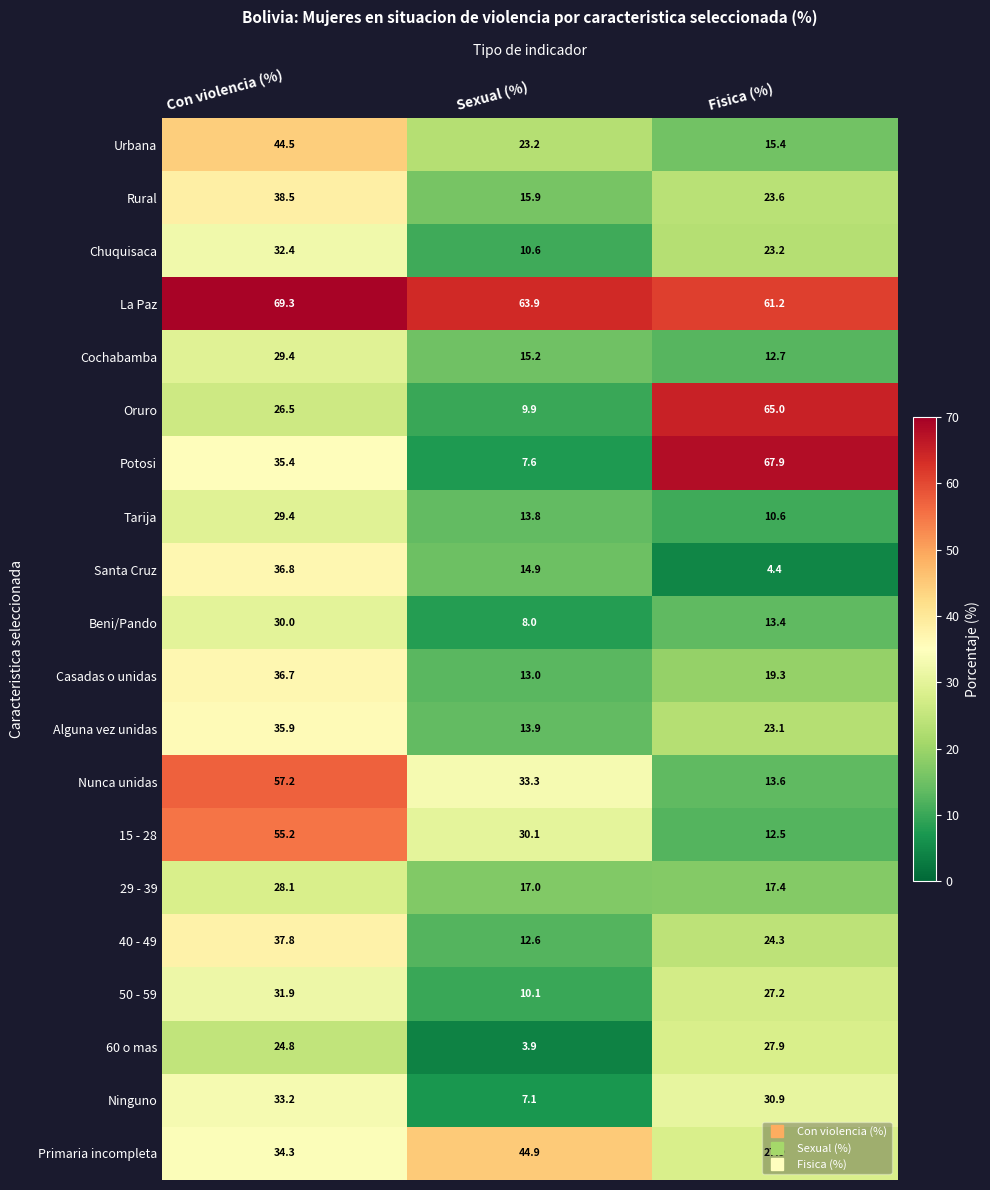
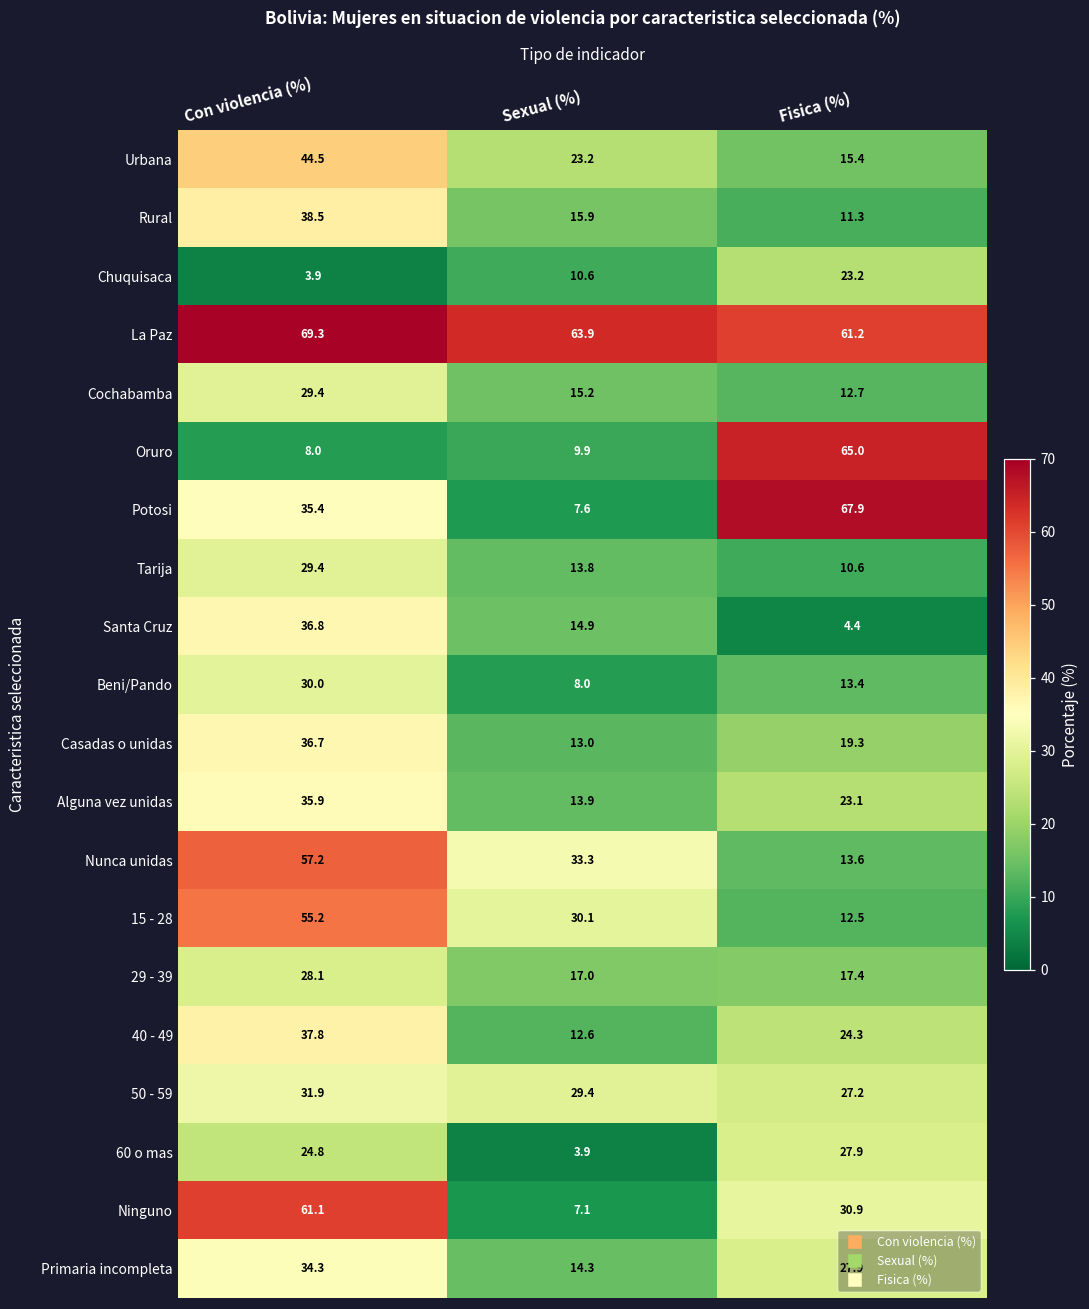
  {
    "Urbana": {
      "Con violencia (%)": 44.5,
      "Sexual (%)": 23.2,
      "Fisica (%)": 15.4
    },
    "Rural": {
      "Con violencia (%)": 38.5,
      "Sexual (%)": 15.9,
-     "Fisica (%)": 23.6
+     "Fisica (%)": 11.3
    },
    "Chuquisaca": {
-     "Con violencia (%)": 32.4,
+     "Con violencia (%)": 3.9,
      "Sexual (%)": 10.6,
      "Fisica (%)": 23.2
    },
    "La Paz": {
      "Con violencia (%)": 69.3,
      "Sexual (%)": 63.9,
      "Fisica (%)": 61.2
    },
    "Cochabamba": {
      "Con violencia (%)": 29.4,
      "Sexual (%)": 15.2,
      "Fisica (%)": 12.7
    },
    "Oruro": {
-     "Con violencia (%)": 26.5,
+     "Con violencia (%)": 8.0,
      "Sexual (%)": 9.9,
      "Fisica (%)": 65.0
    },
    "Potosi": {
      "Con violencia (%)": 35.4,
      "Sexual (%)": 7.6,
      "Fisica (%)": 67.9
    },
    "Tarija": {
      "Con violencia (%)": 29.4,
      "Sexual (%)": 13.8,
      "Fisica (%)": 10.6
    },
    "Santa Cruz": {
      "Con violencia (%)": 36.8,
      "Sexual (%)": 14.9,
      "Fisica (%)": 4.4
    },
    "Beni/Pando": {
      "Con violencia (%)": 30.0,
      "Sexual (%)": 8.0,
      "Fisica (%)": 13.4
    },
    "Casadas o unidas": {
      "Con violencia (%)": 36.7,
      "Sexual (%)": 13.0,
      "Fisica (%)": 19.3
    },
    "Alguna vez unidas": {
      "Con violencia (%)": 35.9,
      "Sexual (%)": 13.9,
      "Fisica (%)": 23.1
    },
    "Nunca unidas": {
      "Con violencia (%)": 57.2,
      "Sexual (%)": 33.3,
      "Fisica (%)": 13.6
    },
    "15 - 28": {
      "Con violencia (%)": 55.2,
      "Sexual (%)": 30.1,
      "Fisica (%)": 12.5
    },
    "29 - 39": {
      "Con violencia (%)": 28.1,
      "Sexual (%)": 17.0,
      "Fisica (%)": 17.4
    },
    "40 - 49": {
      "Con violencia (%)": 37.8,
      "Sexual (%)": 12.6,
      "Fisica (%)": 24.3
    },
    "50 - 59": {
      "Con violencia (%)": 31.9,
-     "Sexual (%)": 10.1,
+     "Sexual (%)": 29.4,
      "Fisica (%)": 27.2
    },
    "60 o mas": {
      "Con violencia (%)": 24.8,
      "Sexual (%)": 3.9,
      "Fisica (%)": 27.9
    },
    "Ninguno": {
-     "Con violencia (%)": 33.2,
+     "Con violencia (%)": 61.1,
      "Sexual (%)": 7.1,
      "Fisica (%)": 30.9
    },
    "Primaria incompleta": {
      "Con violencia (%)": 34.3,
-     "Sexual (%)": 44.9
+     "Sexual (%)": 14.3
    }
  }
